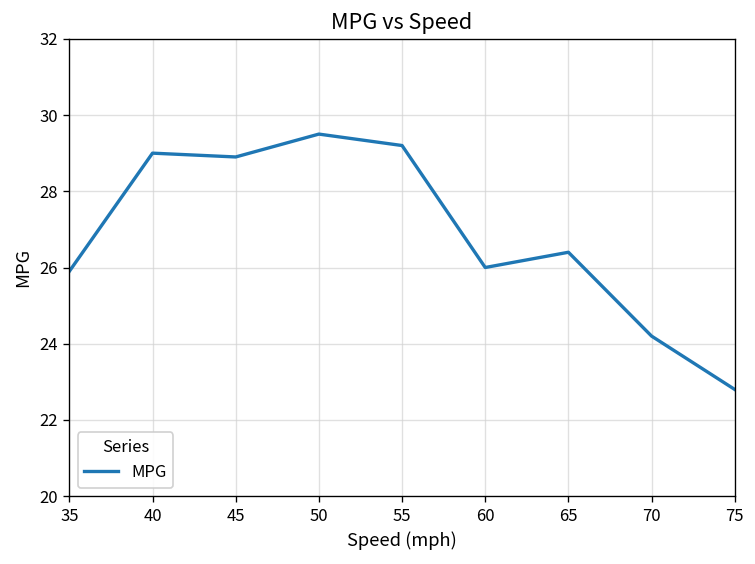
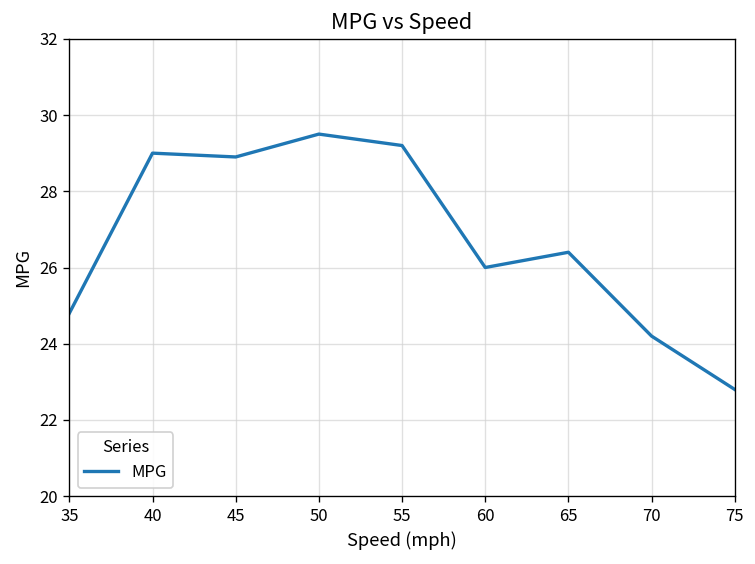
  {
-   "35": 25.9,
+   "35": 24.8,
    "40": 29.0,
    "45": 28.9,
    "50": 29.5,
    "55": 29.2,
    "60": 26.0,
    "65": 26.4,
    "70": 24.2,
    "75": 22.8
  }
